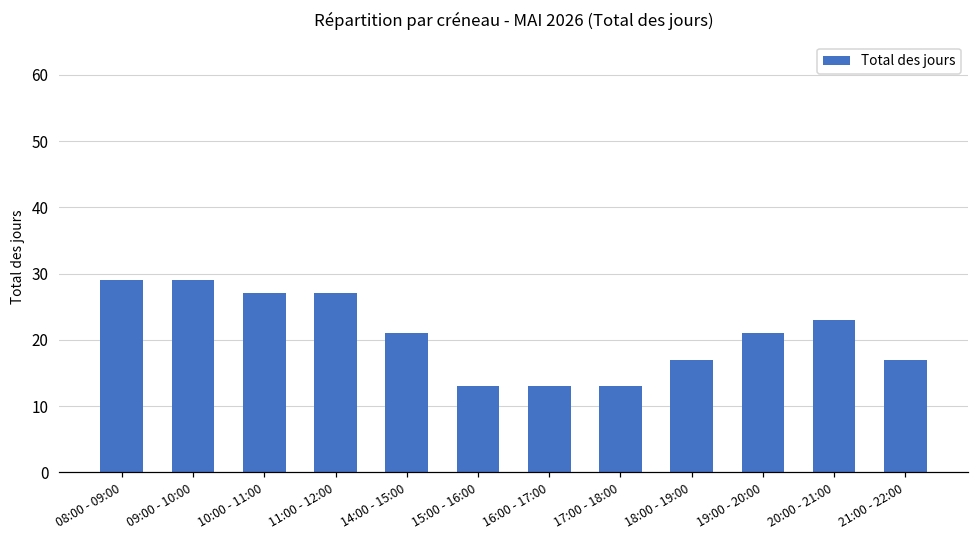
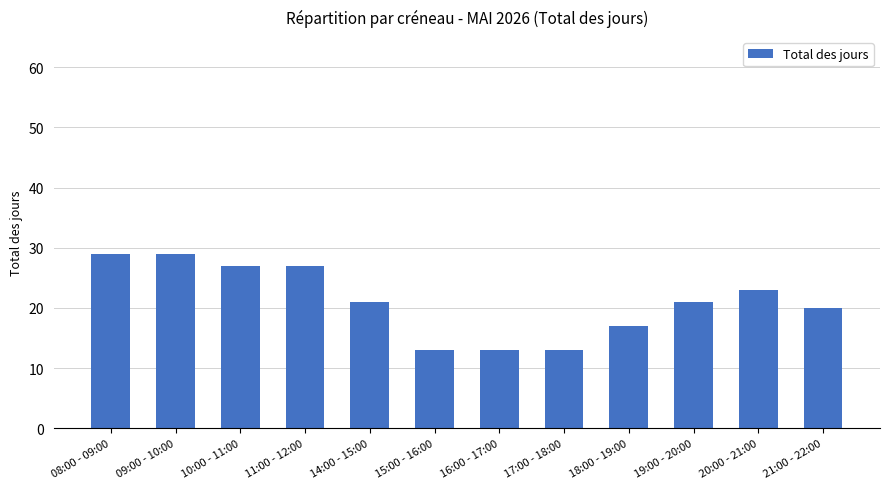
  {
    "08:00 - 09:00": 29,
    "09:00 - 10:00": 29,
    "10:00 - 11:00": 27,
    "11:00 - 12:00": 27,
    "14:00 - 15:00": 21,
    "15:00 - 16:00": 13,
    "16:00 - 17:00": 13,
    "17:00 - 18:00": 13,
    "18:00 - 19:00": 17,
    "19:00 - 20:00": 21,
    "20:00 - 21:00": 23,
-   "21:00 - 22:00": 17
+   "21:00 - 22:00": 20
  }
